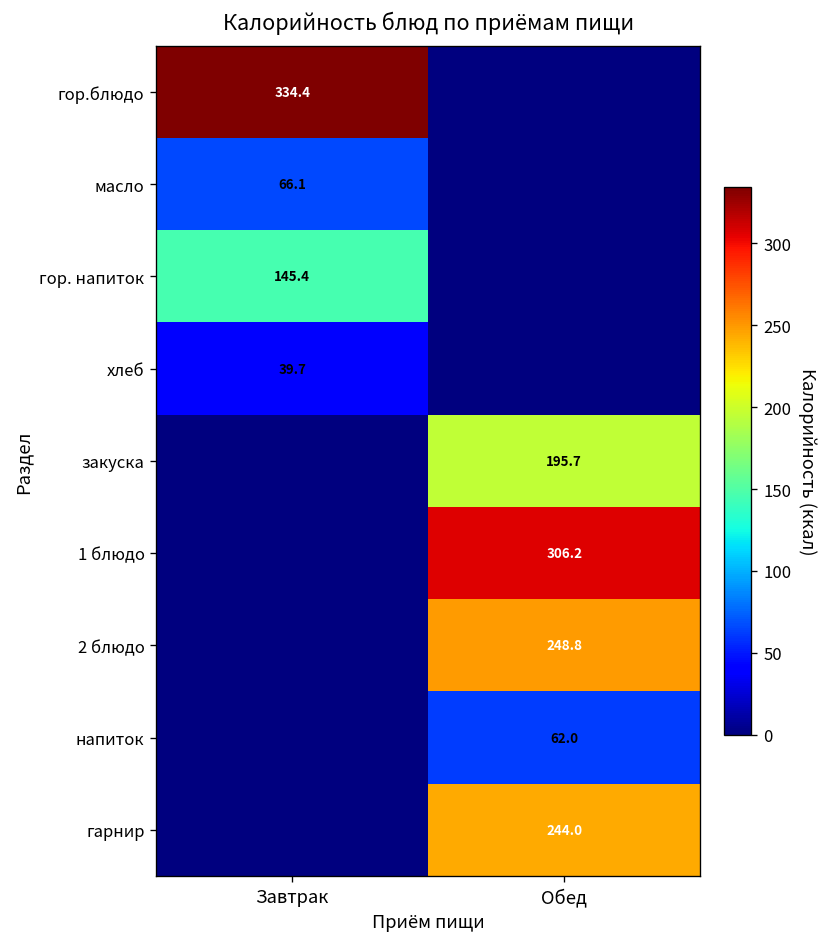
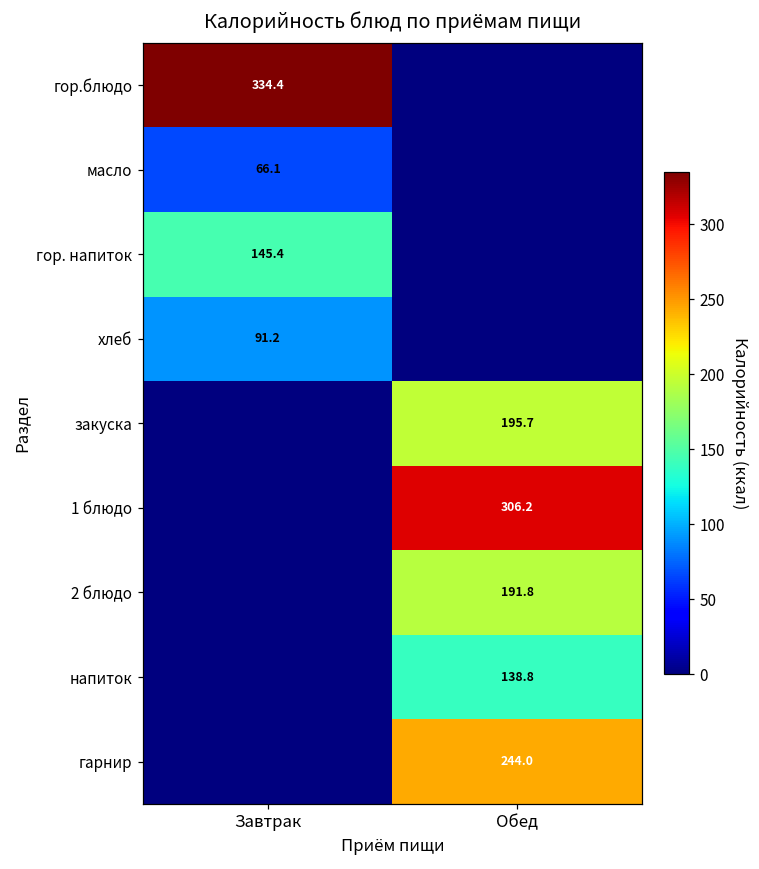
  {
    "гор.блюдо": {
      "Завтрак": 334.4
    },
    "масло": {
      "Завтрак": 66.1
    },
    "гор. напиток": {
      "Завтрак": 145.4
    },
    "хлеб": {
-     "Завтрак": 39.7
+     "Завтрак": 91.2
    },
    "закуска": {
      "Обед": 195.7
    },
    "1 блюдо": {
      "Обед": 306.2
    },
    "2 блюдо": {
-     "Обед": 248.8
+     "Обед": 191.8
    },
    "напиток": {
-     "Обед": 62.0
+     "Обед": 138.8
    },
    "гарнир": {
      "Обед": 244.0
    }
  }
